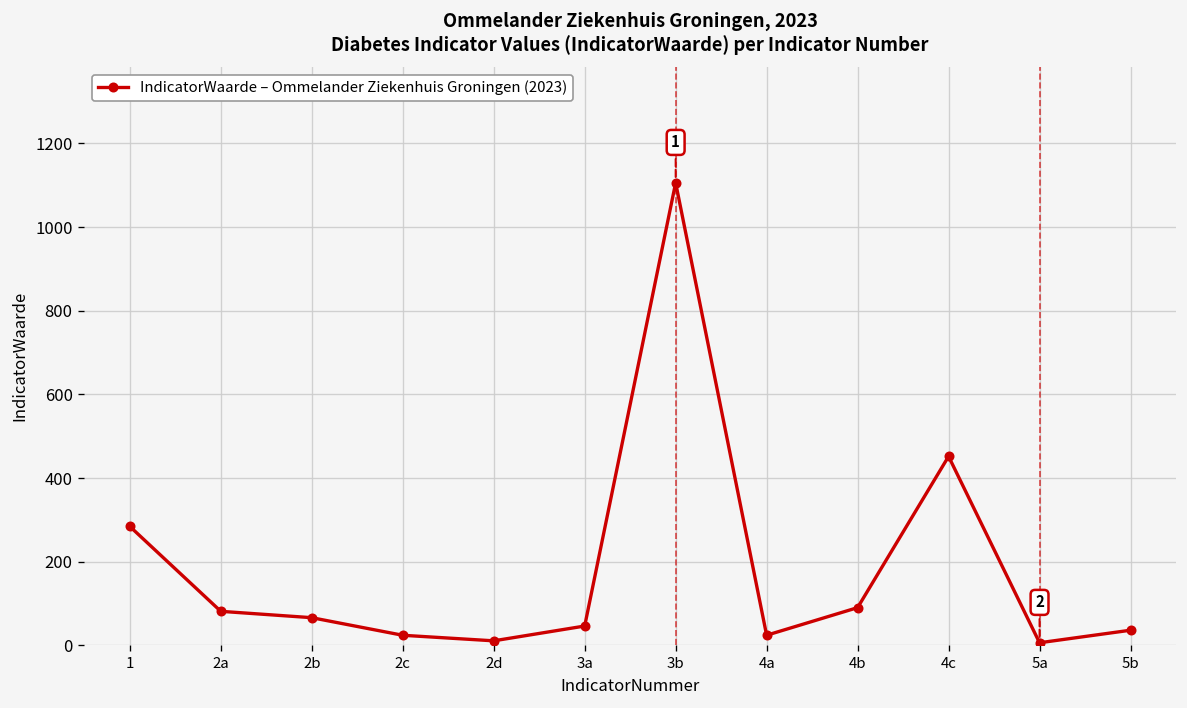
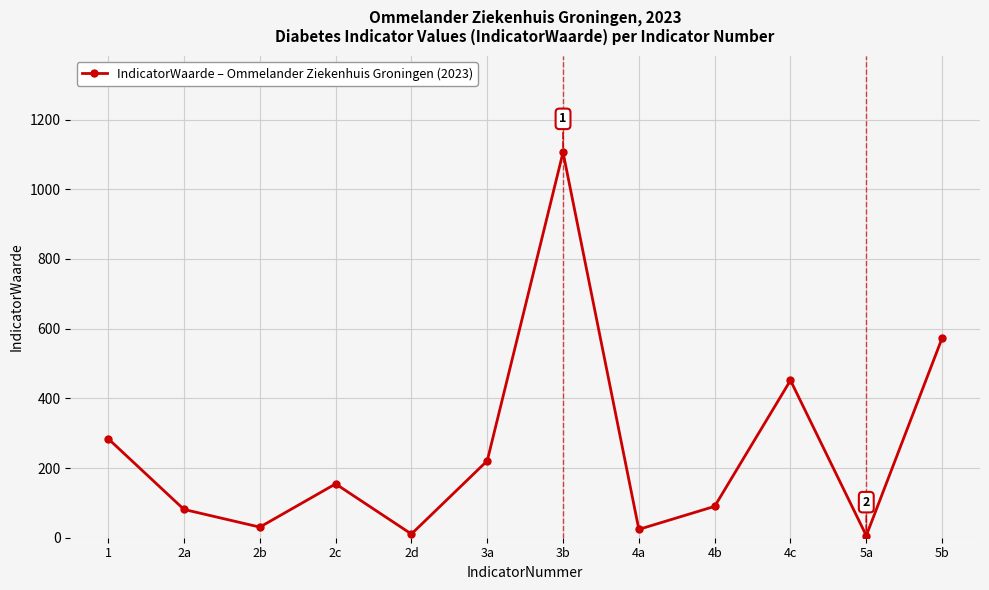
  {
    "1": 280,
    "2a": 80,
-   "2b": 70,
-   "2c": 20,
+   "2b": 30,
+   "2c": 150,
    "2d": 10,
-   "3a": 50,
+   "3a": 220,
    "4a": 20,
    "4b": 90,
    "4c": 450,
-   "5b": 40
+   "5b": 570
  }
